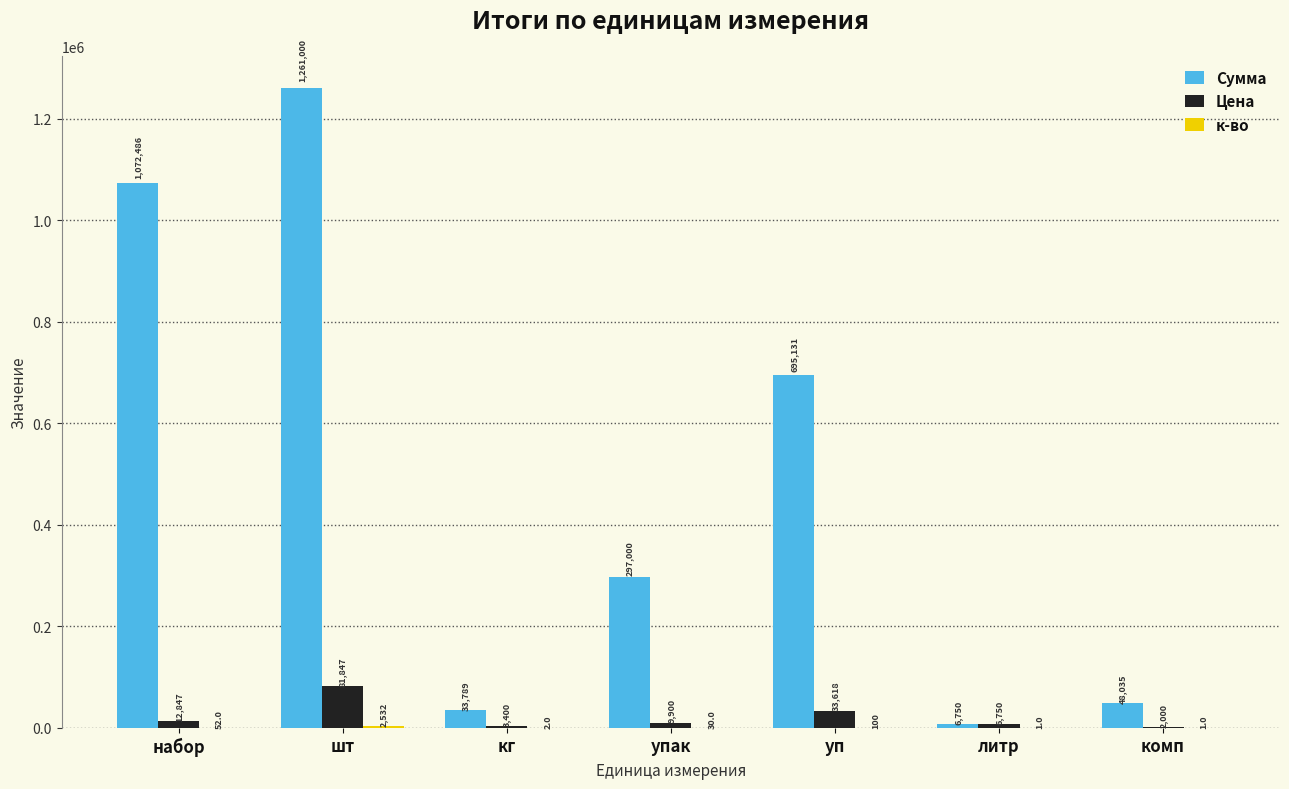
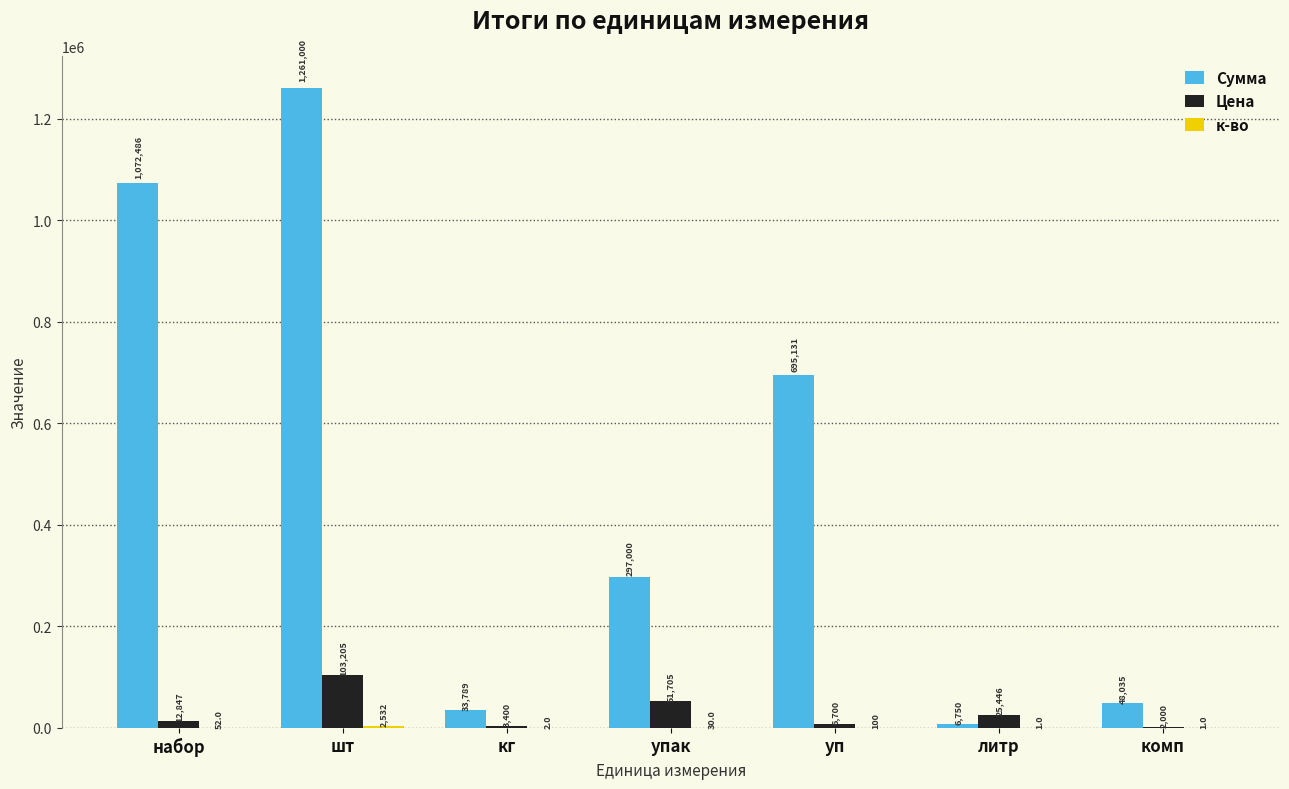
  {
    "Сумма": {
      "набор": "1,072,486",
      "шт": "1,261,000",
      "кг": "33,789",
      "упак": "297,000",
      "уп": "695,131",
      "литр": "6,750",
      "комп": "48,035"
    },
    "Цена": {
      "набор": "12,847",
-     "шт": "81,847",
+     "шт": "103,205",
      "кг": "3,400",
-     "упак": "9,900",
-     "уп": "33,618",
-     "литр": "6,750",
+     "упак": "51,705",
+     "уп": "6,700",
+     "литр": "25,446",
      "комп": "2,000"
    },
    "к-во": {
      "набор": "52.0",
      "шт": "2,532",
      "кг": "2.0",
      "упак": "30.0",
      "уп": "100",
      "литр": "1.0",
      "комп": "1.0"
    }
  }
